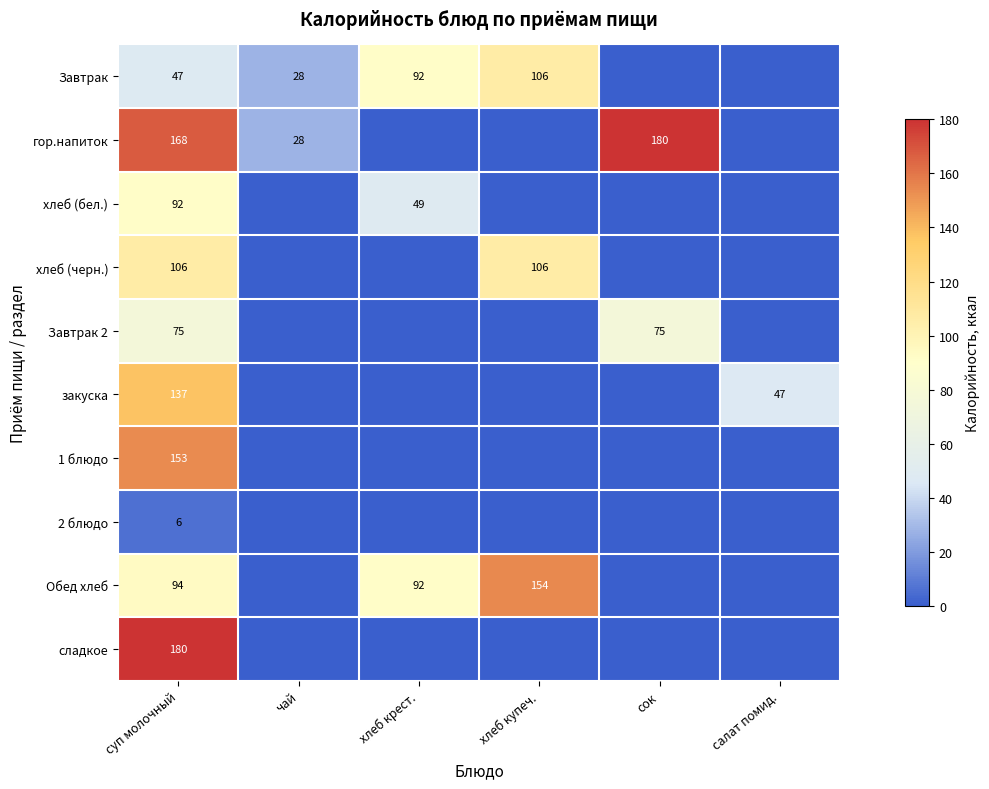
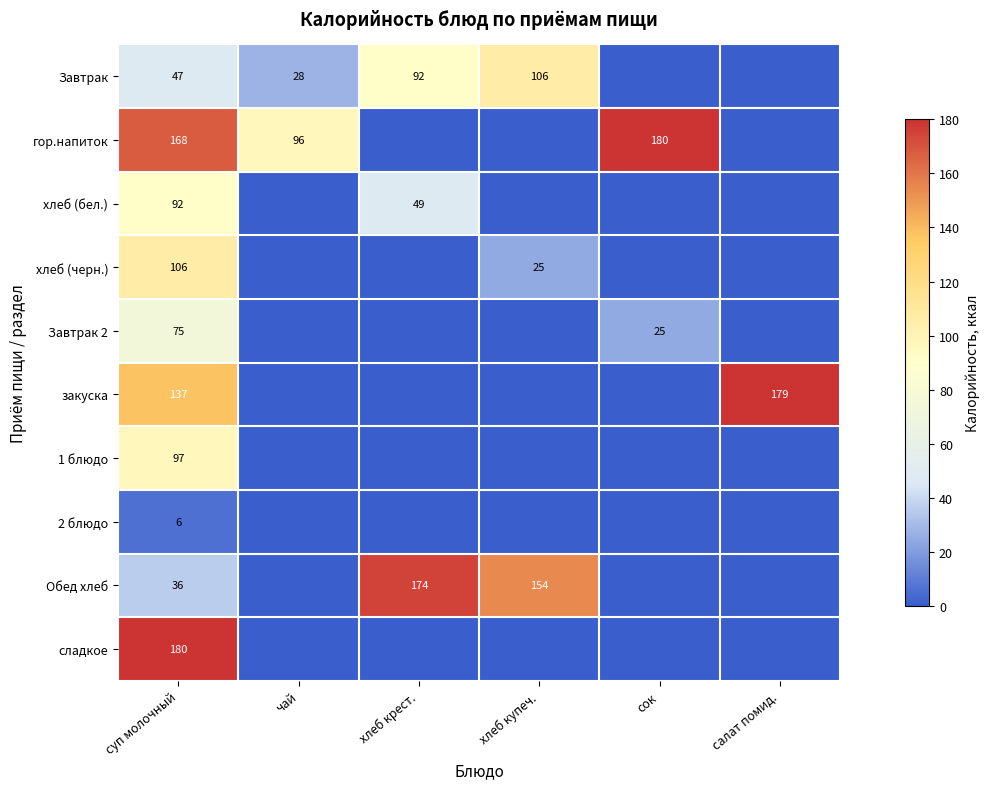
  {
    "Завтрак": {
      "суп молочный": 47,
      "чай": 28,
      "хлеб крест.": 92,
      "хлеб купеч.": 106
    },
    "гор.напиток": {
      "суп молочный": 168,
-     "чай": 28,
+     "чай": 96,
      "сок": 180
    },
    "хлеб (бел.)": {
      "суп молочный": 92,
      "хлеб крест.": 49
    },
    "хлеб (черн.)": {
      "суп молочный": 106,
-     "хлеб купеч.": 106
+     "хлеб купеч.": 25
    },
    "Завтрак 2": {
      "суп молочный": 75,
-     "сок": 75
+     "сок": 25
    },
    "закуска": {
      "суп молочный": 137,
-     "салат помид.": 47
+     "салат помид.": 179
    },
    "1 блюдо": {
-     "суп молочный": 153
+     "суп молочный": 97
    },
    "2 блюдо": {
      "суп молочный": 6
    },
    "Обед хлеб": {
-     "суп молочный": 94,
-     "хлеб крест.": 92,
+     "суп молочный": 36,
+     "хлеб крест.": 174,
      "хлеб купеч.": 154
    },
    "сладкое": {
      "суп молочный": 180
    }
  }
